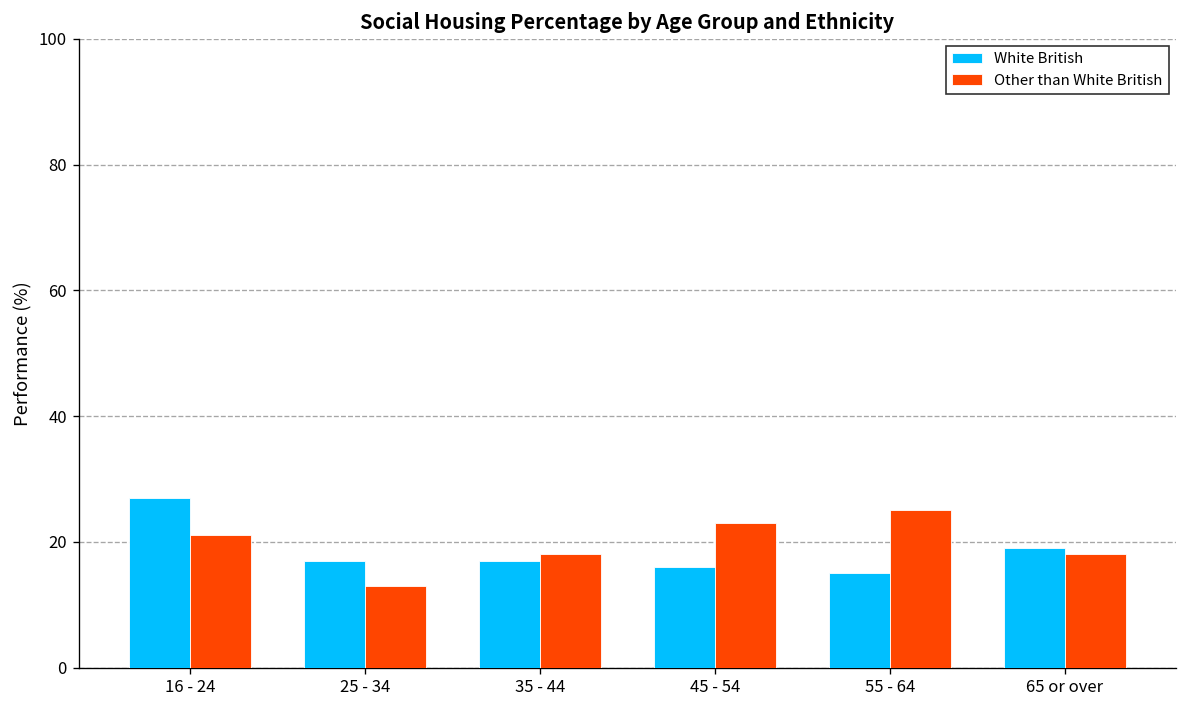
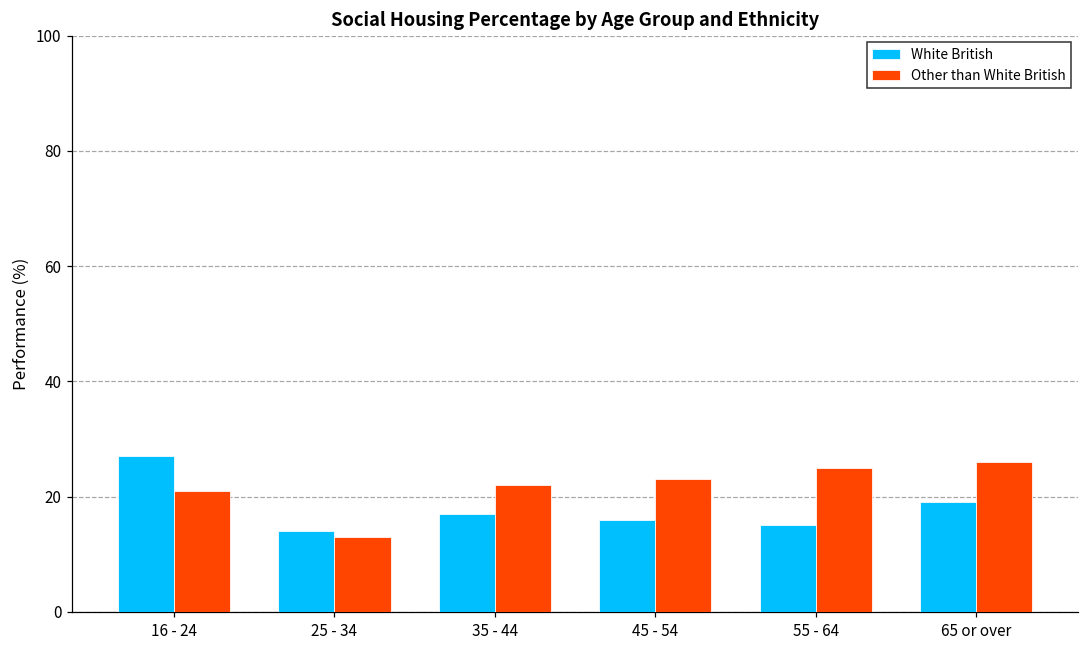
  {
    "White British": {
      "16 - 24": 27,
-     "25 - 34": 17,
+     "25 - 34": 14,
      "35 - 44": 17,
      "45 - 54": 16,
      "55 - 64": 15,
      "65 or over": 19
    },
    "Other than White British": {
      "16 - 24": 21,
      "25 - 34": 13,
-     "35 - 44": 18,
+     "35 - 44": 22,
      "45 - 54": 23,
      "55 - 64": 25,
-     "65 or over": 18
+     "65 or over": 26
    }
  }
